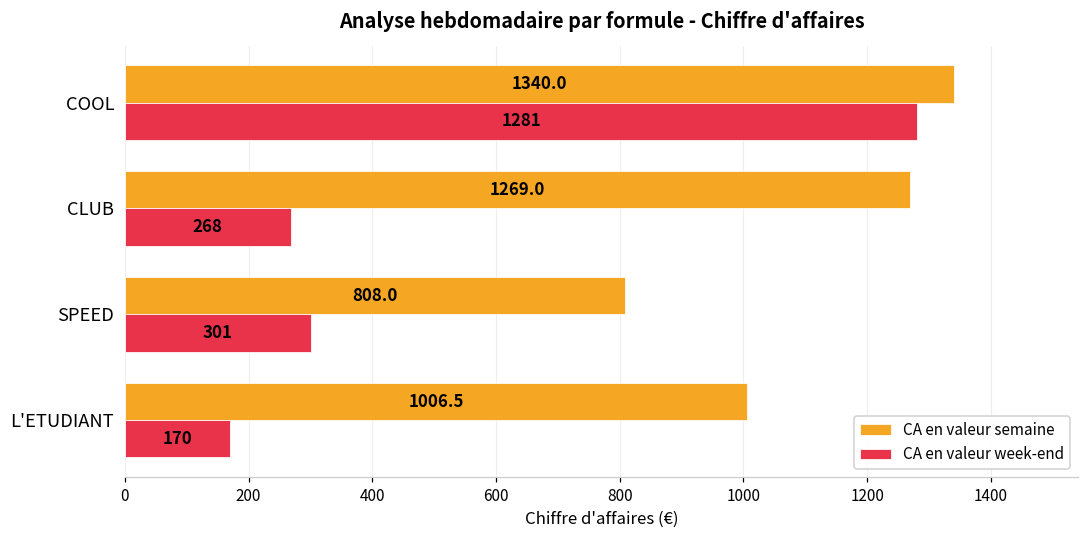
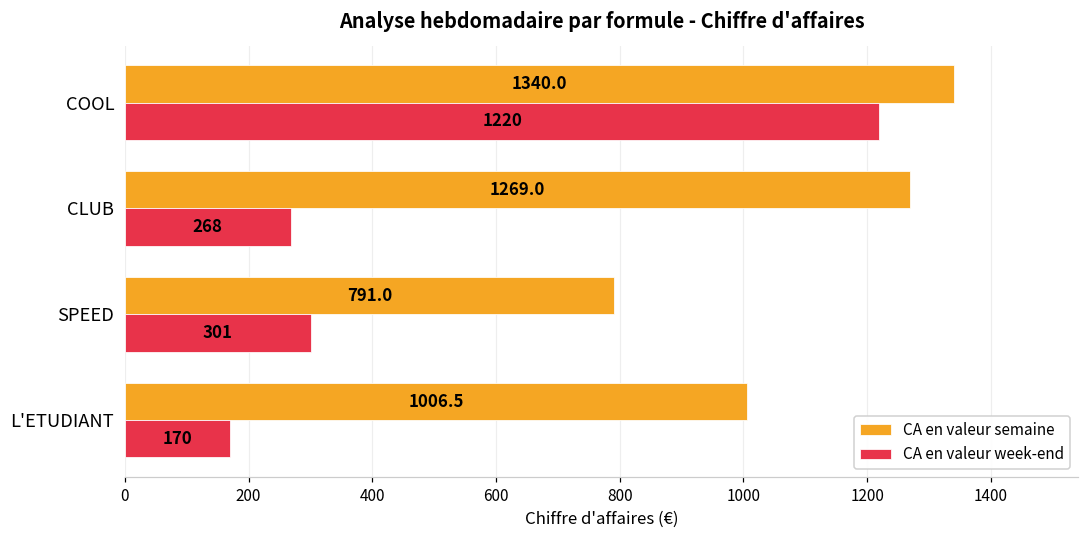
  {
    "CA en valeur semaine": {
      "COOL": 1340.0,
      "CLUB": 1269.0,
-     "SPEED": 808.0,
+     "SPEED": 791.0,
      "L'ETUDIANT": 1006.5
    },
    "CA en valeur week-end": {
-     "COOL": 1281,
+     "COOL": 1220,
      "CLUB": 268,
      "SPEED": 301,
      "L'ETUDIANT": 170
    }
  }
